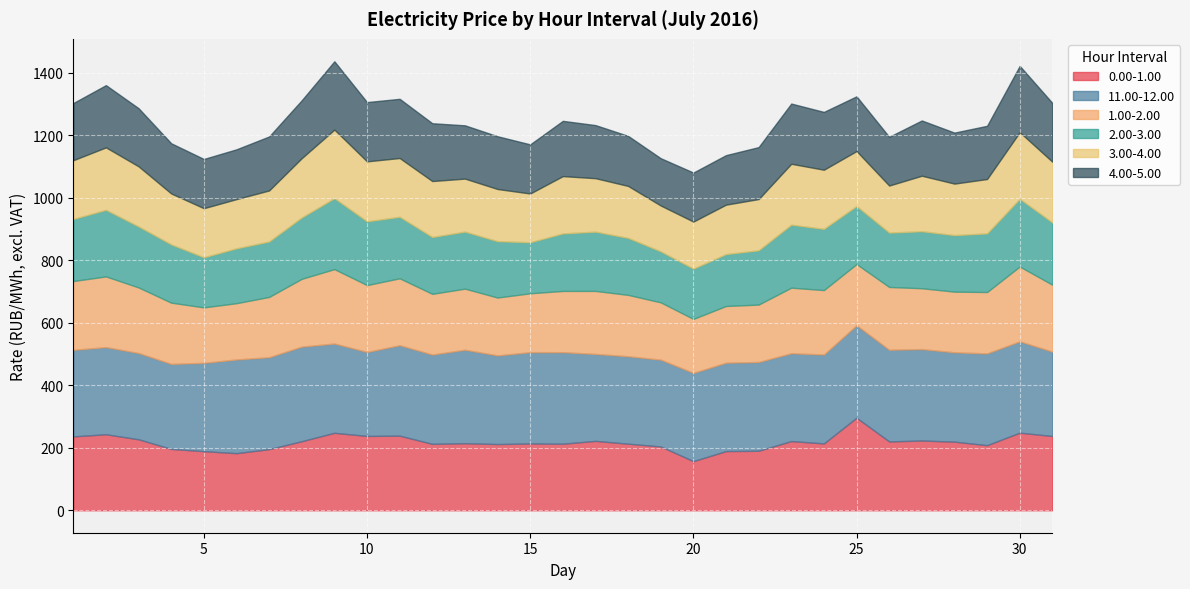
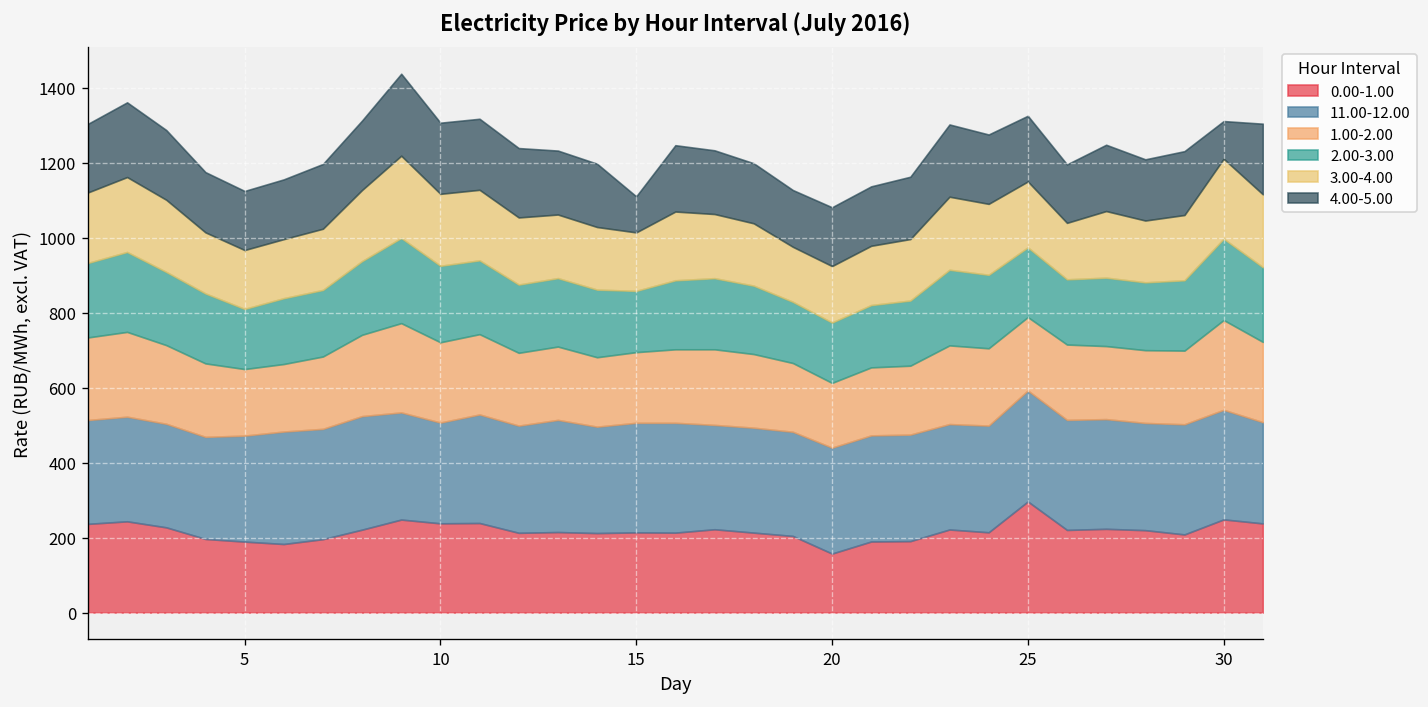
  {
    "0.00-1.00": {
      "5": 190,
      "10": 240,
      "15": 210,
      "20": 160,
      "25": 300,
      "30": 250
    },
    "4.00-5.00": {
      "5": 160,
      "10": 190,
-     "15": 160,
+     "15": 100,
      "20": 160,
      "25": 180,
-     "30": 210
+     "30": 100
    }
  }
